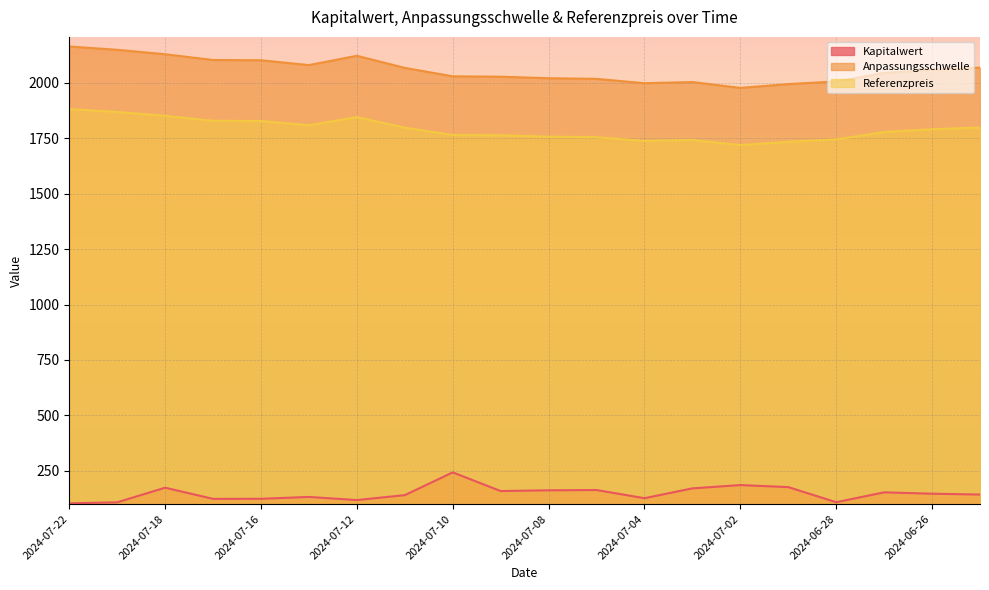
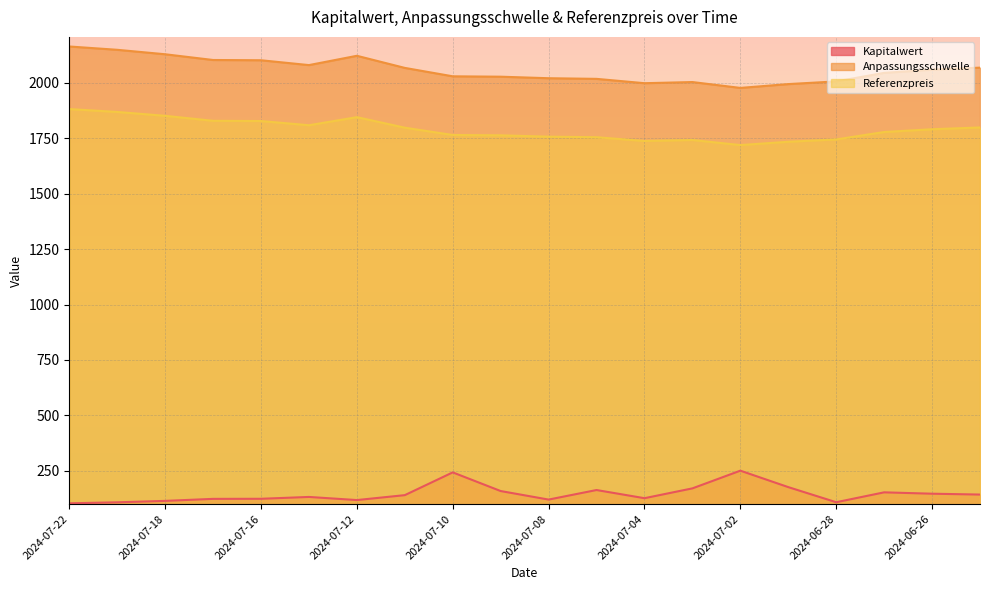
  {
    "Kapitalwert": {
      "2024-07-22": 100,
-     "2024-07-18": 170,
+     "2024-07-18": 110,
      "2024-07-16": 120,
      "2024-07-12": 120,
      "2024-07-10": 240,
-     "2024-07-08": 160,
+     "2024-07-08": 120,
      "2024-07-04": 130,
-     "2024-07-02": 190,
+     "2024-07-02": 250,
      "2024-06-28": 110,
      "2024-06-26": 150
    }
  }
